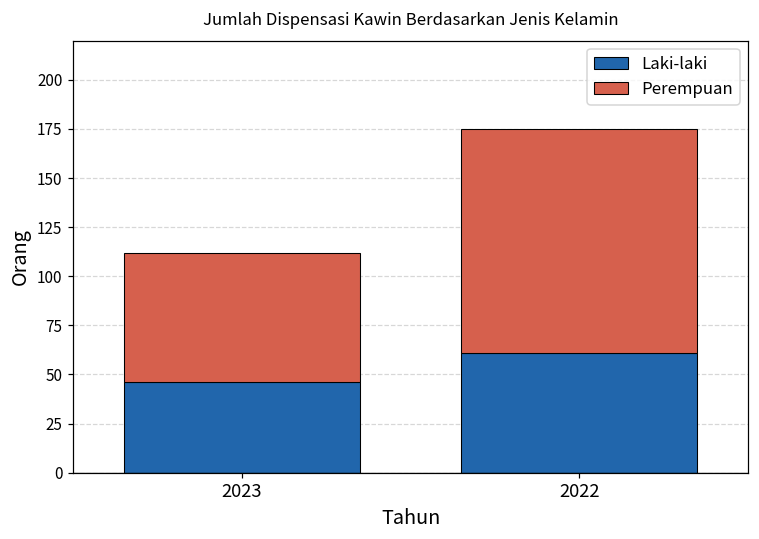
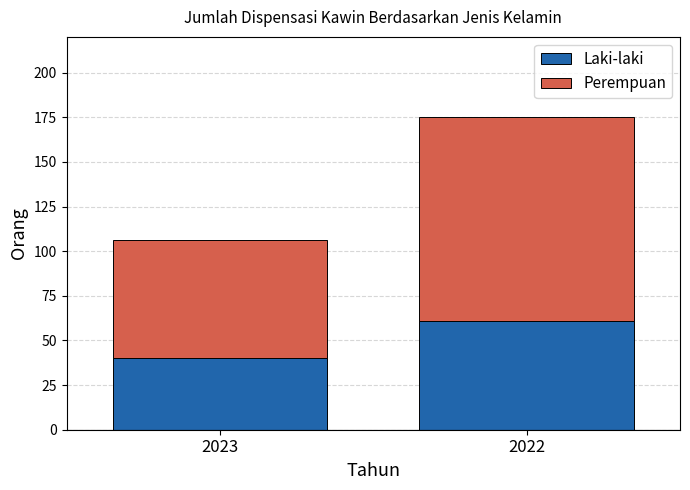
  {
    "Laki-laki": {
-     "2023": 46,
+     "2023": 40,
      "2022": 61
    },
    "Perempuan": {
      "2023": 66,
      "2022": 114
    }
  }
